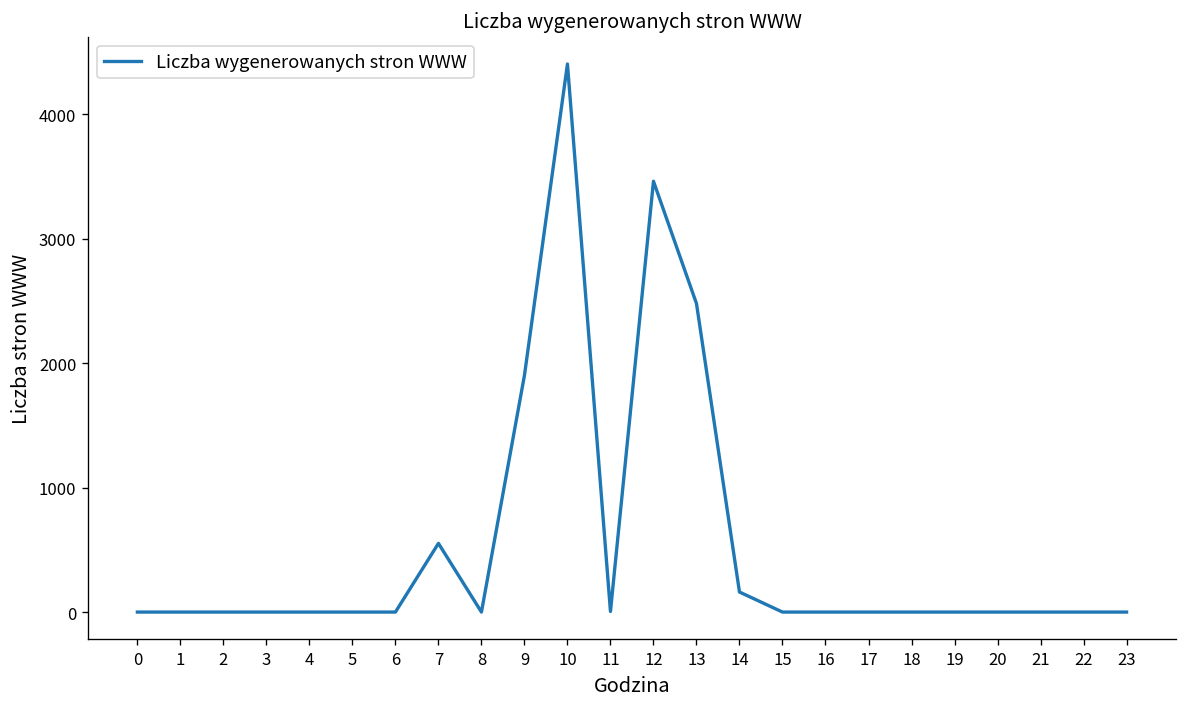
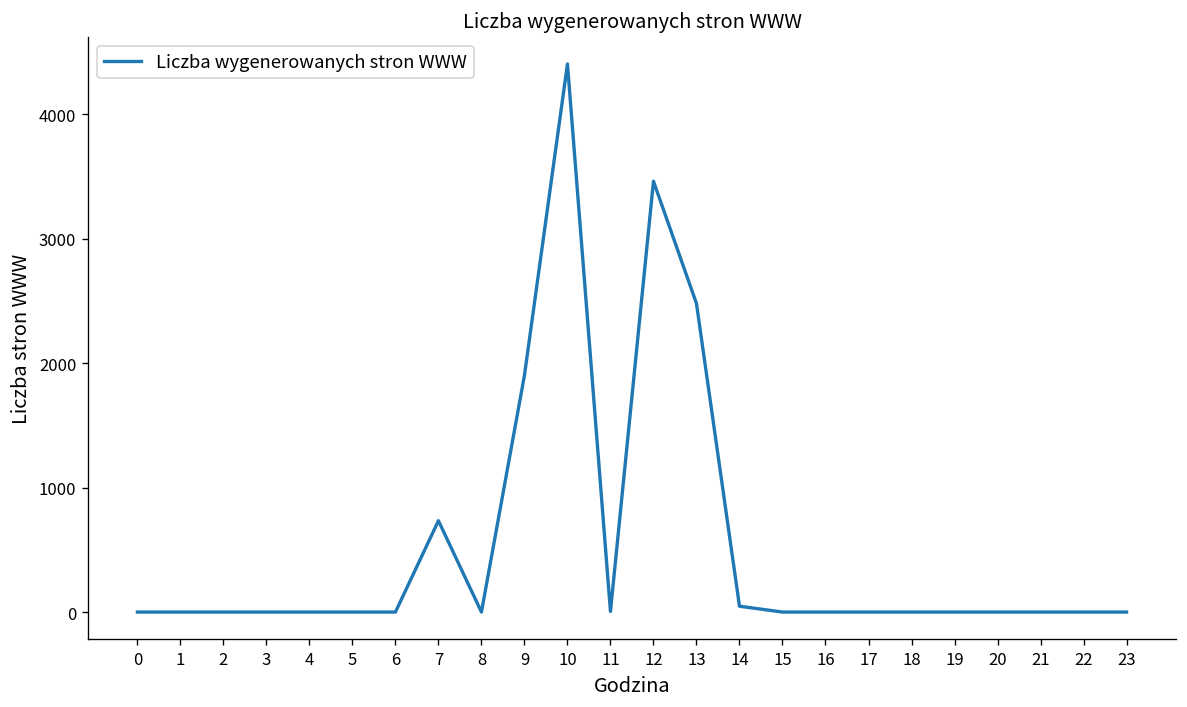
  {
    "0": 0,
    "1": 0,
    "2": 0,
    "3": 0,
    "4": 0,
    "5": 0,
    "6": 0,
-   "7": 550,
+   "7": 730,
    "8": 0,
    "9": 1900,
    "10": 4400,
    "11": 10,
    "12": 3460,
    "13": 2480,
-   "14": 160,
+   "14": 50,
    "15": 0,
    "16": 0,
    "17": 0,
    "18": 0,
    "19": 0,
    "20": 0,
    "21": 0,
    "22": 0,
    "23": 0
  }
